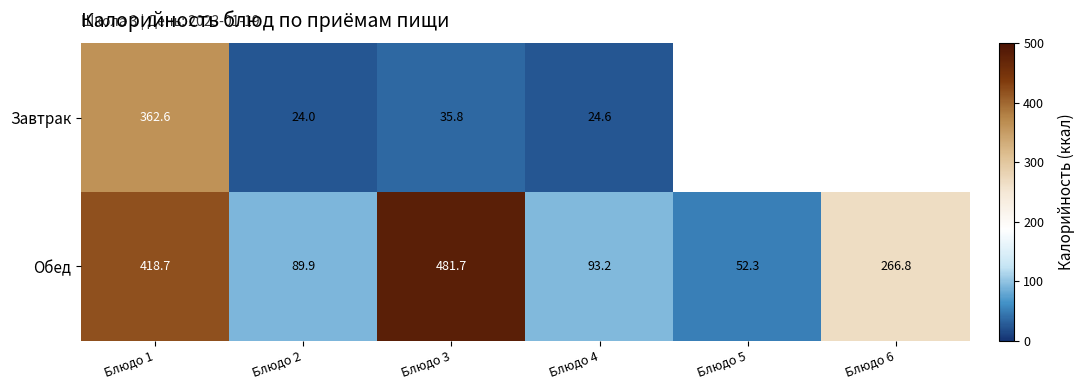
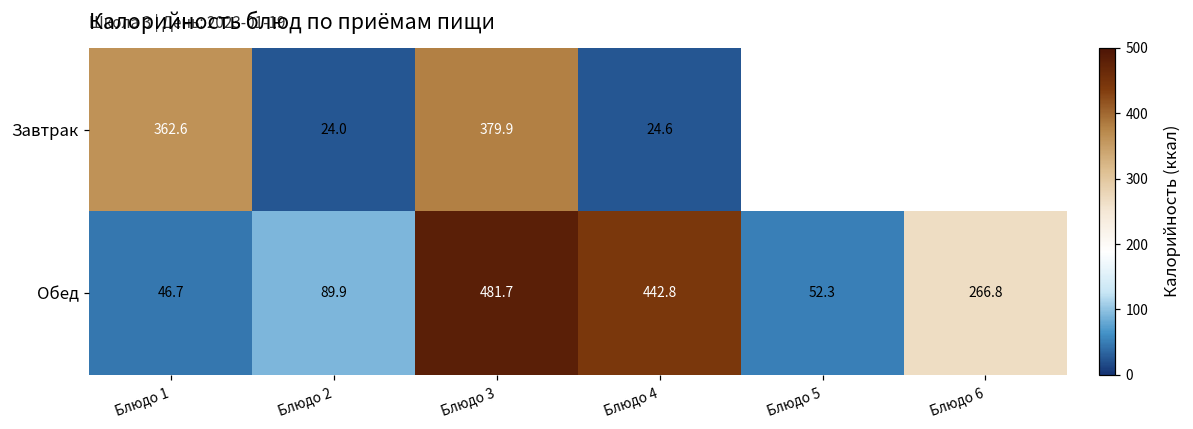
  {
    "Завтрак": {
      "Блюдо 1": 362.6,
      "Блюдо 2": 24.0,
-     "Блюдо 3": 35.8,
+     "Блюдо 3": 379.9,
      "Блюдо 4": 24.6
    },
    "Обед": {
-     "Блюдо 1": 418.7,
+     "Блюдо 1": 46.7,
      "Блюдо 2": 89.9,
      "Блюдо 3": 481.7,
-     "Блюдо 4": 93.2,
+     "Блюдо 4": 442.8,
      "Блюдо 5": 52.3,
      "Блюдо 6": 266.8
    }
  }
